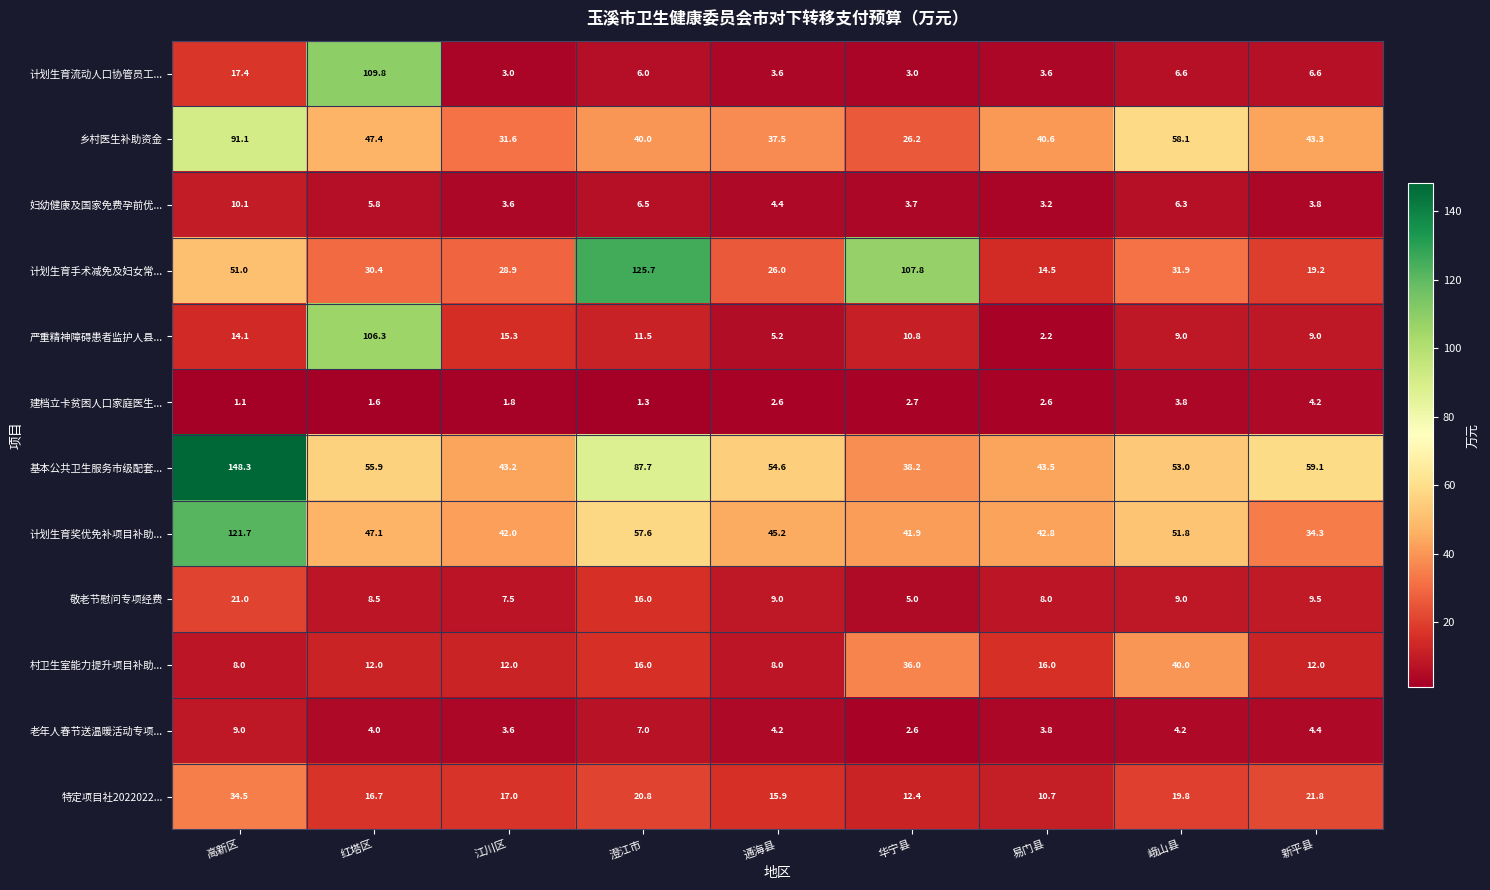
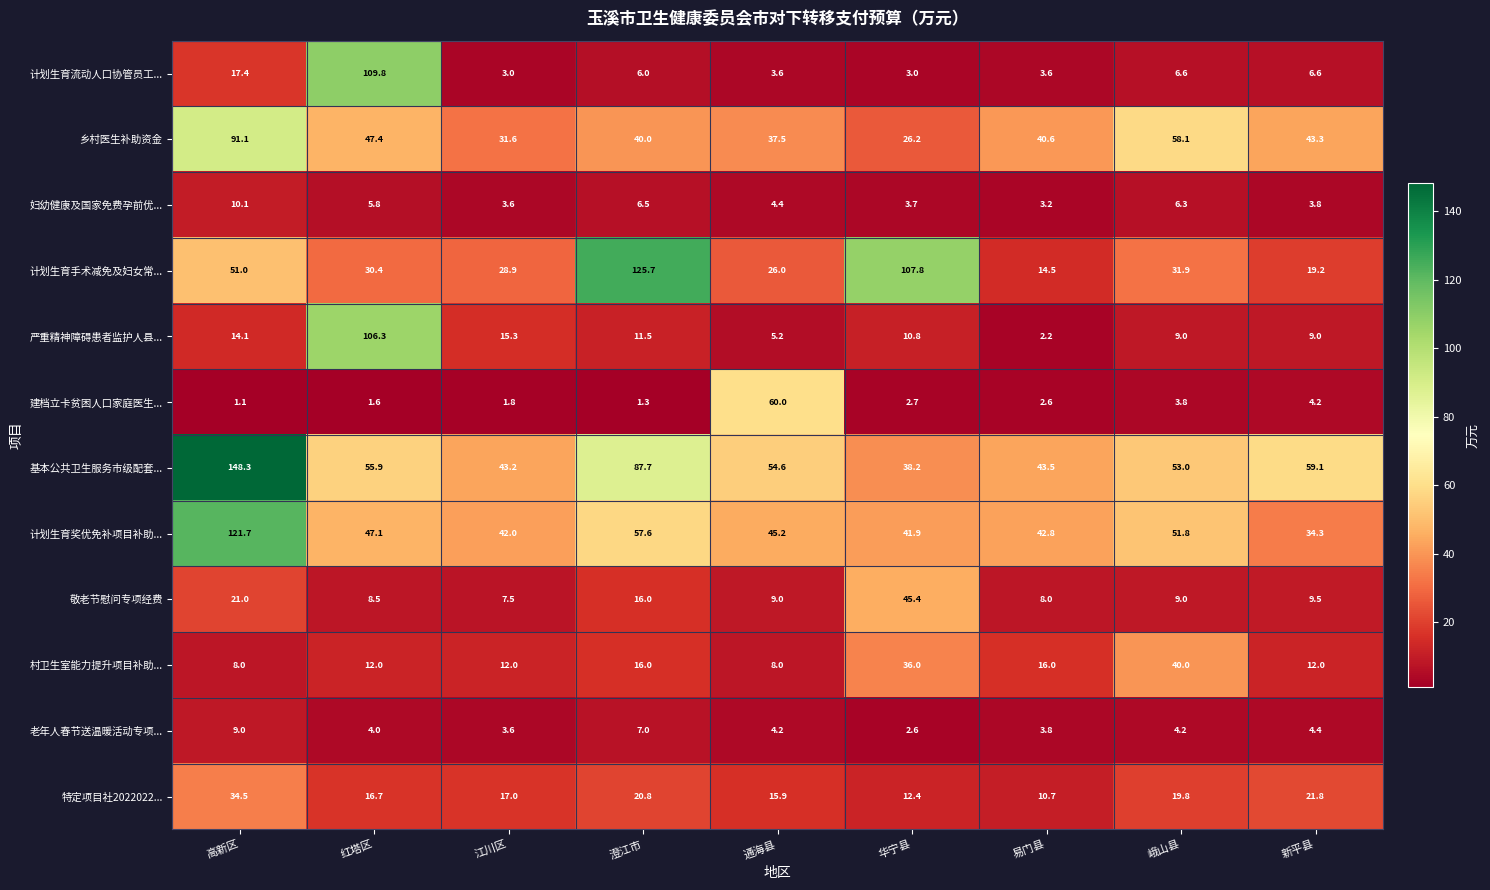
  {
    "计划生育流动人口协管员工...": {
      "高新区": 17.4,
      "红塔区": 109.8,
      "江川区": 3.0,
      "澄江市": 6.0,
      "通海县": 3.6,
      "华宁县": 3.0,
      "易门县": 3.6,
      "峨山县": 6.6,
      "新平县": 6.6
    },
    "乡村医生补助资金": {
      "高新区": 91.1,
      "红塔区": 47.4,
      "江川区": 31.6,
      "澄江市": 40.0,
      "通海县": 37.5,
      "华宁县": 26.2,
      "易门县": 40.6,
      "峨山县": 58.1,
      "新平县": 43.3
    },
    "妇幼健康及国家免费孕前优...": {
      "高新区": 10.1,
      "红塔区": 5.8,
      "江川区": 3.6,
      "澄江市": 6.5,
      "通海县": 4.4,
      "华宁县": 3.7,
      "易门县": 3.2,
      "峨山县": 6.3,
      "新平县": 3.8
    },
    "计划生育手术减免及妇女常...": {
      "高新区": 51.0,
      "红塔区": 30.4,
      "江川区": 28.9,
      "澄江市": 125.7,
      "通海县": 26.0,
      "华宁县": 107.8,
      "易门县": 14.5,
      "峨山县": 31.9,
      "新平县": 19.2
    },
    "严重精神障碍患者监护人县...": {
      "高新区": 14.1,
      "红塔区": 106.3,
      "江川区": 15.3,
      "澄江市": 11.5,
      "通海县": 5.2,
      "华宁县": 10.8,
      "易门县": 2.2,
      "峨山县": 9.0,
      "新平县": 9.0
    },
    "建档立卡贫困人口家庭医生...": {
      "高新区": 1.1,
      "红塔区": 1.6,
      "江川区": 1.8,
      "澄江市": 1.3,
-     "通海县": 2.6,
+     "通海县": 60.0,
      "华宁县": 2.7,
      "易门县": 2.6,
      "峨山县": 3.8,
      "新平县": 4.2
    },
    "基本公共卫生服务市级配套...": {
      "高新区": 148.3,
      "红塔区": 55.9,
      "江川区": 43.2,
      "澄江市": 87.7,
      "通海县": 54.6,
      "华宁县": 38.2,
      "易门县": 43.5,
      "峨山县": 53.0,
      "新平县": 59.1
    },
    "计划生育奖优免补项目补助...": {
      "高新区": 121.7,
      "红塔区": 47.1,
      "江川区": 42.0,
      "澄江市": 57.6,
      "通海县": 45.2,
      "华宁县": 41.9,
      "易门县": 42.8,
      "峨山县": 51.8,
      "新平县": 34.3
    },
    "敬老节慰问专项经费": {
      "高新区": 21.0,
      "红塔区": 8.5,
      "江川区": 7.5,
      "澄江市": 16.0,
      "通海县": 9.0,
-     "华宁县": 5.0,
+     "华宁县": 45.4,
      "易门县": 8.0,
      "峨山县": 9.0,
      "新平县": 9.5
    },
    "村卫生室能力提升项目补助...": {
      "高新区": 8.0,
      "红塔区": 12.0,
      "江川区": 12.0,
      "澄江市": 16.0,
      "通海县": 8.0,
      "华宁县": 36.0,
      "易门县": 16.0,
      "峨山县": 40.0,
      "新平县": 12.0
    },
    "老年人春节送温暖活动专项...": {
      "高新区": 9.0,
      "红塔区": 4.0,
      "江川区": 3.6,
      "澄江市": 7.0,
      "通海县": 4.2,
      "华宁县": 2.6,
      "易门县": 3.8,
      "峨山县": 4.2,
      "新平县": 4.4
    },
    "特定项目社2022022...": {
      "高新区": 34.5,
      "红塔区": 16.7,
      "江川区": 17.0,
      "澄江市": 20.8,
      "通海县": 15.9,
      "华宁县": 12.4,
      "易门县": 10.7,
      "峨山县": 19.8,
      "新平县": 21.8
    }
  }
